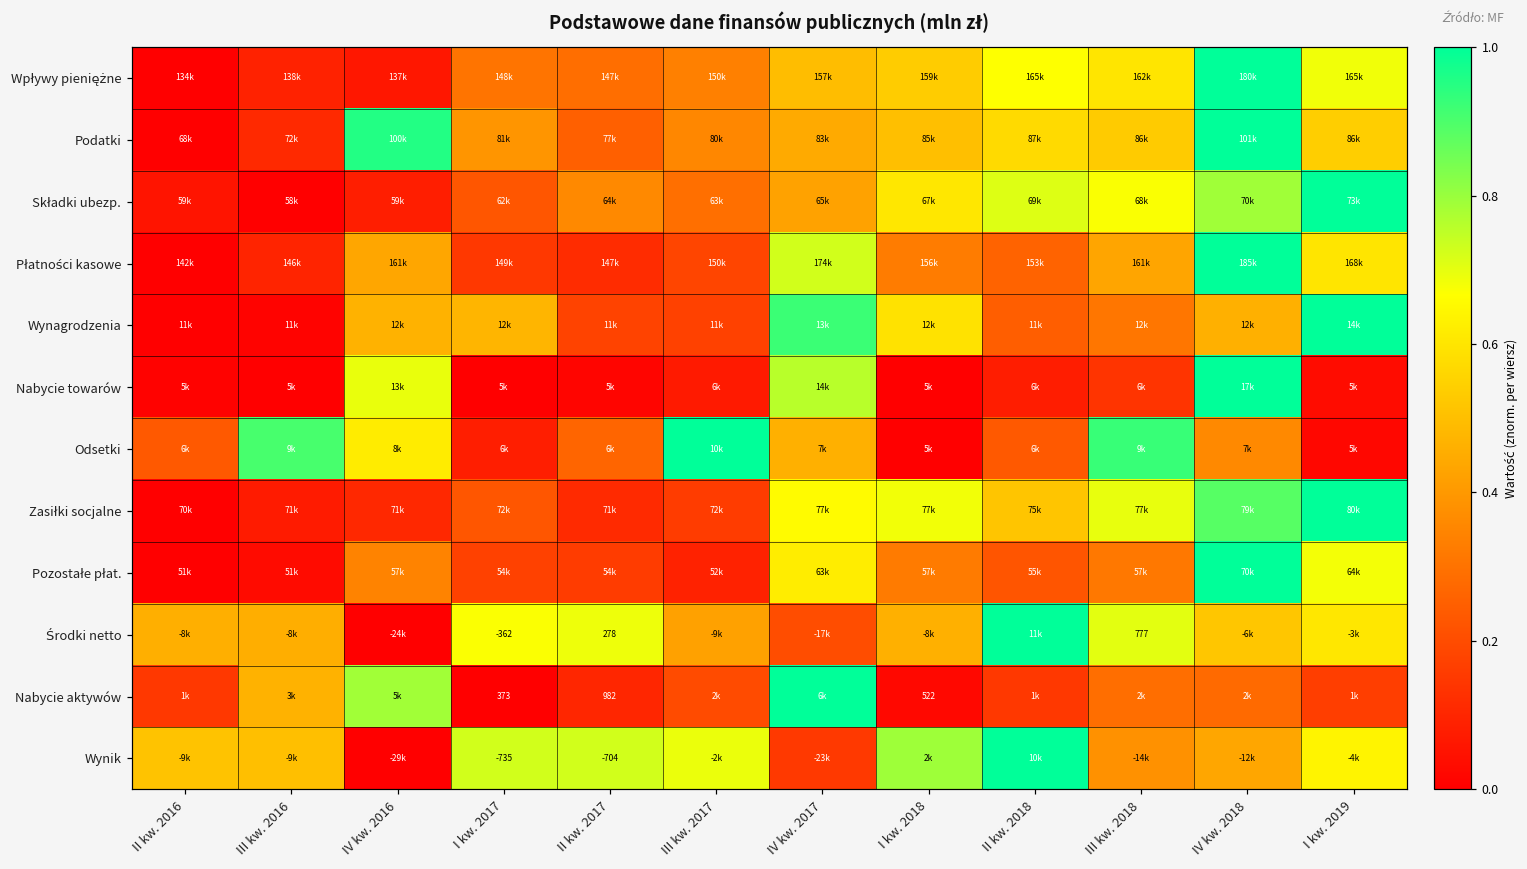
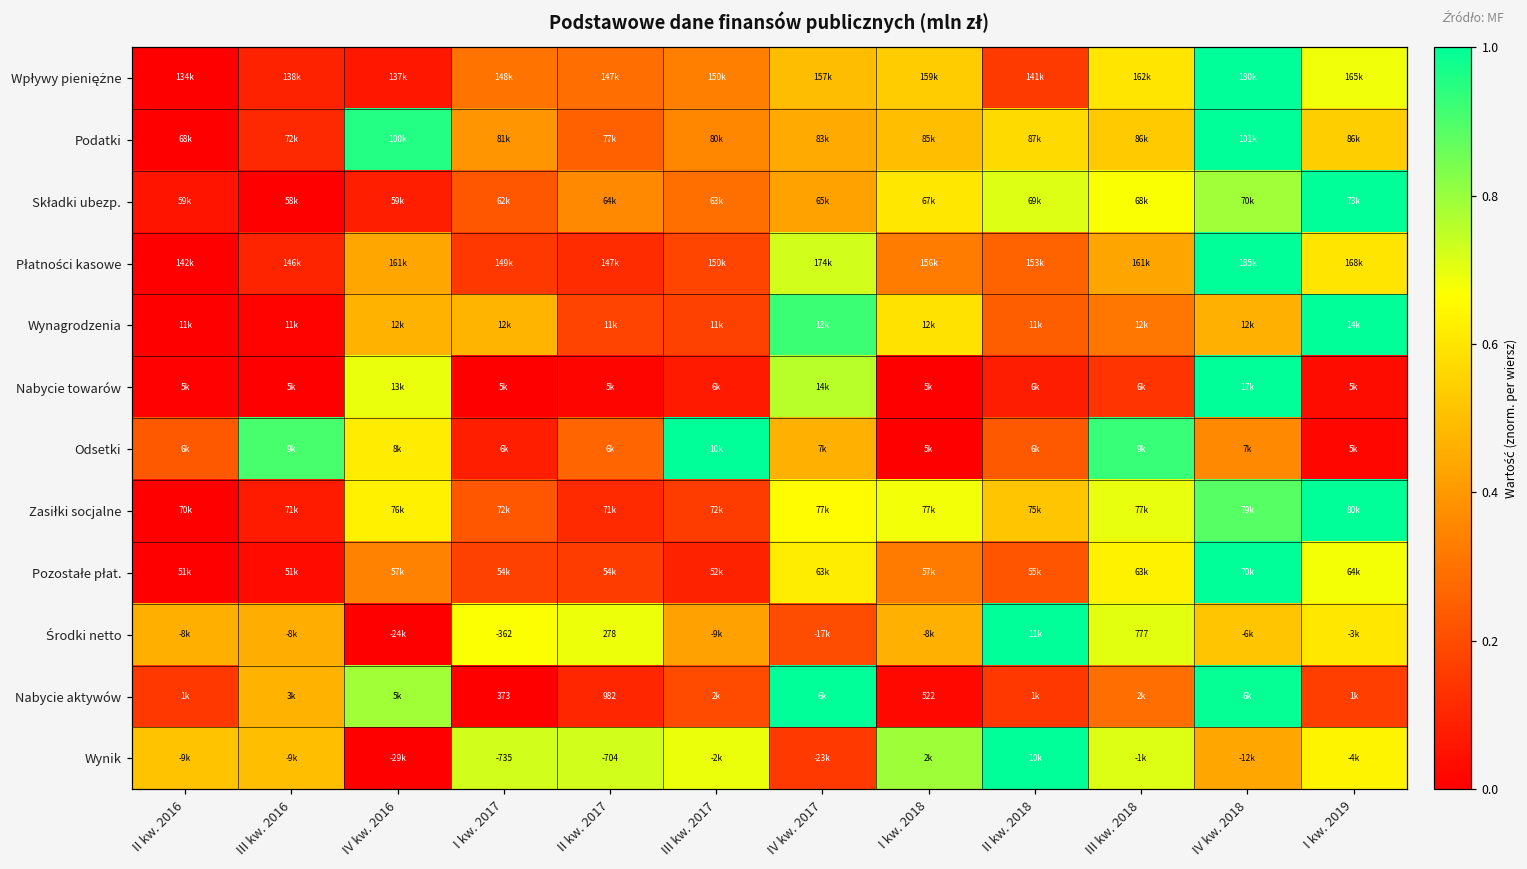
  {
    "Wpływy pieniężne": {
      "II kw. 2016": "134k",
      "III kw. 2016": "138k",
      "IV kw. 2016": "137k",
      "I kw. 2017": "148k",
      "II kw. 2017": "147k",
      "III kw. 2017": "150k",
      "IV kw. 2017": "157k",
      "I kw. 2018": "159k",
-     "II kw. 2018": "165k",
+     "II kw. 2018": "141k",
      "III kw. 2018": "162k",
      "IV kw. 2018": "180k",
      "I kw. 2019": "165k"
    },
    "Podatki": {
      "II kw. 2016": "68k",
      "III kw. 2016": "72k",
      "IV kw. 2016": "100k",
      "I kw. 2017": "81k",
      "II kw. 2017": "77k",
      "III kw. 2017": "80k",
      "IV kw. 2017": "83k",
      "I kw. 2018": "85k",
      "II kw. 2018": "87k",
      "III kw. 2018": "86k",
      "IV kw. 2018": "101k",
      "I kw. 2019": "86k"
    },
    "Składki ubezp.": {
      "II kw. 2016": "59k",
      "III kw. 2016": "58k",
      "IV kw. 2016": "59k",
      "I kw. 2017": "62k",
      "II kw. 2017": "64k",
      "III kw. 2017": "63k",
      "IV kw. 2017": "65k",
      "I kw. 2018": "67k",
      "II kw. 2018": "69k",
      "III kw. 2018": "68k",
      "IV kw. 2018": "70k",
      "I kw. 2019": "73k"
    },
    "Płatności kasowe": {
      "II kw. 2016": "142k",
      "III kw. 2016": "146k",
      "IV kw. 2016": "161k",
      "I kw. 2017": "149k",
      "II kw. 2017": "147k",
      "III kw. 2017": "150k",
      "IV kw. 2017": "174k",
      "I kw. 2018": "156k",
      "II kw. 2018": "153k",
      "III kw. 2018": "161k",
      "IV kw. 2018": "185k",
      "I kw. 2019": "168k"
    },
    "Wynagrodzenia": {
      "II kw. 2016": "11k",
      "III kw. 2016": "11k",
      "IV kw. 2016": "12k",
      "I kw. 2017": "12k",
      "II kw. 2017": "11k",
      "III kw. 2017": "11k",
      "IV kw. 2017": "13k",
      "I kw. 2018": "12k",
      "II kw. 2018": "11k",
      "III kw. 2018": "12k",
      "IV kw. 2018": "12k",
      "I kw. 2019": "14k"
    },
    "Nabycie towarów": {
      "II kw. 2016": "5k",
      "III kw. 2016": "5k",
      "IV kw. 2016": "13k",
      "I kw. 2017": "5k",
      "II kw. 2017": "5k",
      "III kw. 2017": "6k",
      "IV kw. 2017": "14k",
      "I kw. 2018": "5k",
      "II kw. 2018": "6k",
      "III kw. 2018": "6k",
      "IV kw. 2018": "17k",
      "I kw. 2019": "5k"
    },
    "Odsetki": {
      "II kw. 2016": "6k",
      "III kw. 2016": "9k",
      "IV kw. 2016": "8k",
      "I kw. 2017": "6k",
      "II kw. 2017": "6k",
      "III kw. 2017": "10k",
      "IV kw. 2017": "7k",
      "I kw. 2018": "5k",
      "II kw. 2018": "6k",
      "III kw. 2018": "9k",
      "IV kw. 2018": "7k",
      "I kw. 2019": "5k"
    },
    "Zasiłki socjalne": {
      "II kw. 2016": "70k",
      "III kw. 2016": "71k",
-     "IV kw. 2016": "71k",
+     "IV kw. 2016": "76k",
      "I kw. 2017": "72k",
      "II kw. 2017": "71k",
      "III kw. 2017": "72k",
      "IV kw. 2017": "77k",
      "I kw. 2018": "77k",
      "II kw. 2018": "75k",
      "III kw. 2018": "77k",
      "IV kw. 2018": "79k",
      "I kw. 2019": "80k"
    },
    "Pozostałe płat.": {
      "II kw. 2016": "51k",
      "III kw. 2016": "51k",
      "IV kw. 2016": "57k",
      "I kw. 2017": "54k",
      "II kw. 2017": "54k",
      "III kw. 2017": "52k",
      "IV kw. 2017": "63k",
      "I kw. 2018": "57k",
      "II kw. 2018": "55k",
-     "III kw. 2018": "57k",
+     "III kw. 2018": "63k",
      "IV kw. 2018": "70k",
      "I kw. 2019": "64k"
    },
    "Środki netto": {
      "II kw. 2016": "-8k",
      "III kw. 2016": "-8k",
      "IV kw. 2016": "-24k",
      "I kw. 2017": "-362",
      "II kw. 2017": "278",
      "III kw. 2017": "-9k",
      "IV kw. 2017": "-17k",
      "I kw. 2018": "-8k",
      "II kw. 2018": "11k",
      "III kw. 2018": "777",
      "IV kw. 2018": "-6k",
      "I kw. 2019": "-3k"
    },
    "Nabycie aktywów": {
      "II kw. 2016": "1k",
      "III kw. 2016": "3k",
      "IV kw. 2016": "5k",
      "I kw. 2017": "373",
      "II kw. 2017": "982",
      "III kw. 2017": "2k",
      "IV kw. 2017": "6k",
      "I kw. 2018": "522",
      "II kw. 2018": "1k",
      "III kw. 2018": "2k",
-     "IV kw. 2018": "2k",
+     "IV kw. 2018": "6k",
      "I kw. 2019": "1k"
    },
    "Wynik": {
      "II kw. 2016": "-9k",
      "III kw. 2016": "-9k",
      "IV kw. 2016": "-29k",
      "I kw. 2017": "-735",
      "II kw. 2017": "-704",
      "III kw. 2017": "-2k",
      "IV kw. 2017": "-23k",
      "I kw. 2018": "2k",
      "II kw. 2018": "10k",
-     "III kw. 2018": "-14k",
+     "III kw. 2018": "-1k",
      "IV kw. 2018": "-12k",
      "I kw. 2019": "-4k"
    }
  }
